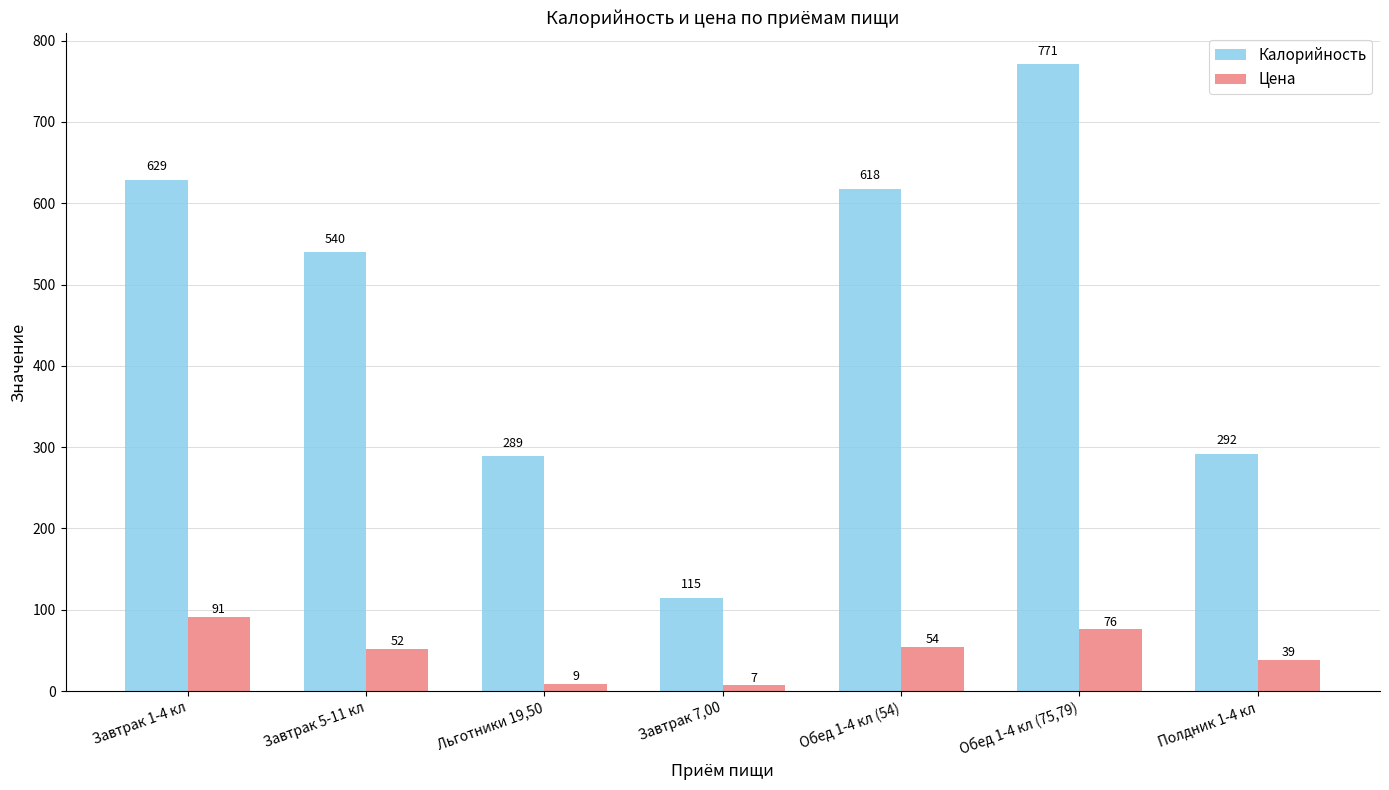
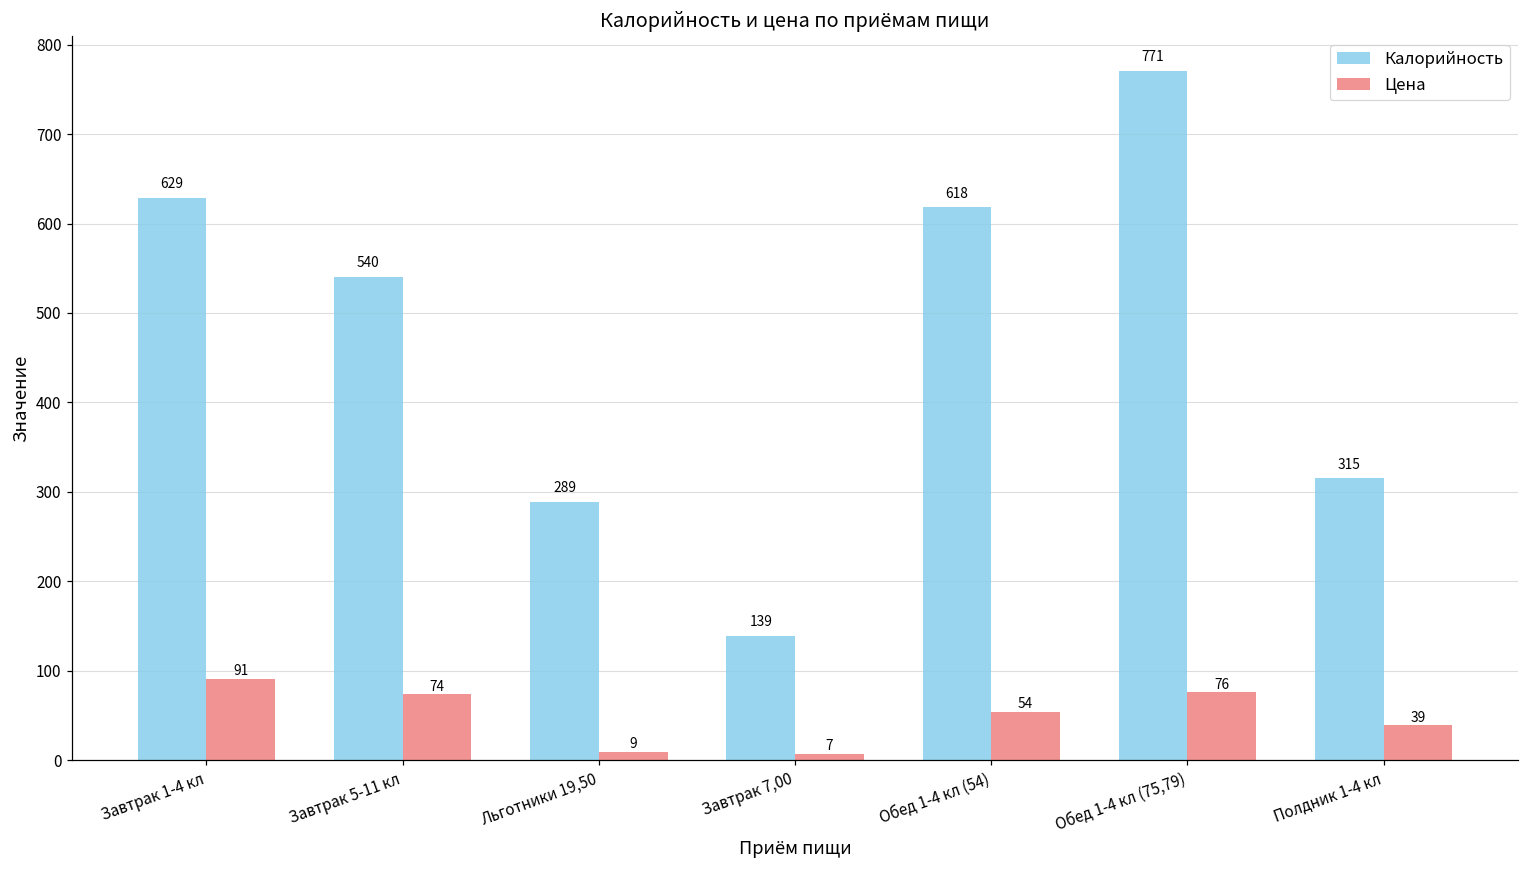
  {
    "Калорийность": {
      "Завтрак 1-4 кл": 629,
      "Завтрак 5-11 кл": 540,
      "Льготники 19,50": 289,
-     "Завтрак 7,00": 115,
+     "Завтрак 7,00": 139,
      "Обед 1-4 кл (54)": 618,
      "Обед 1-4 кл (75,79)": 771,
-     "Полдник 1-4 кл": 292
+     "Полдник 1-4 кл": 315
    },
    "Цена": {
      "Завтрак 1-4 кл": 91,
-     "Завтрак 5-11 кл": 52,
+     "Завтрак 5-11 кл": 74,
      "Льготники 19,50": 9,
      "Завтрак 7,00": 7,
      "Обед 1-4 кл (54)": 54,
      "Обед 1-4 кл (75,79)": 76,
      "Полдник 1-4 кл": 39
    }
  }
